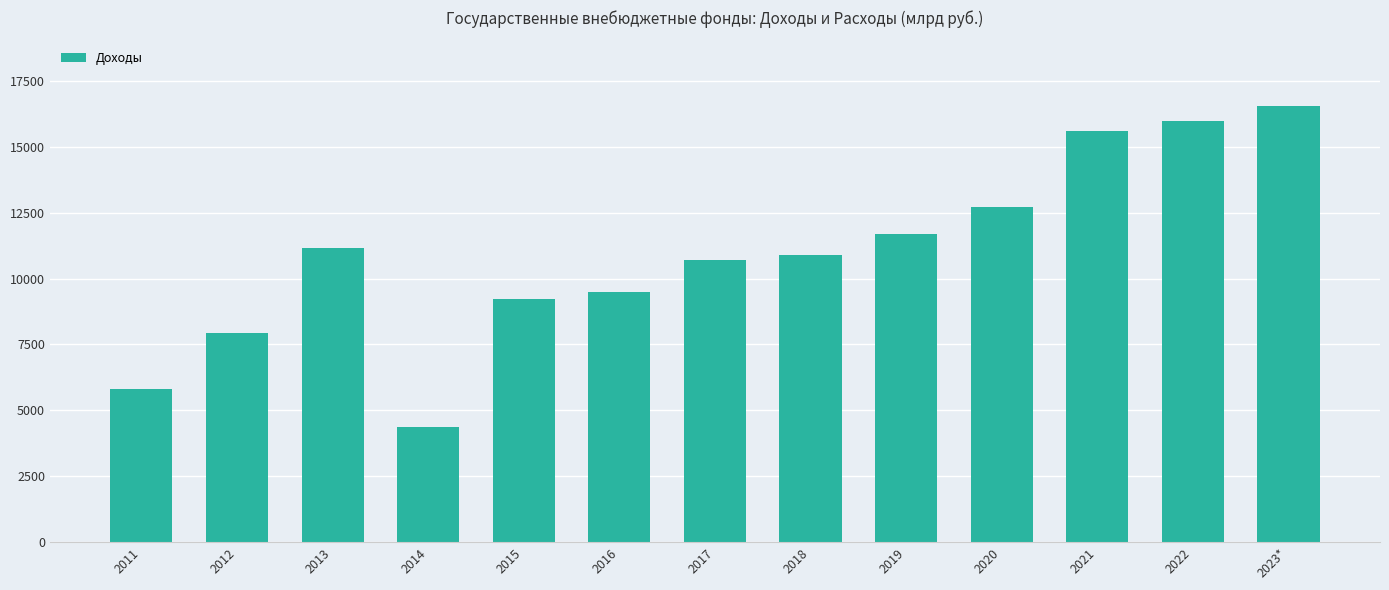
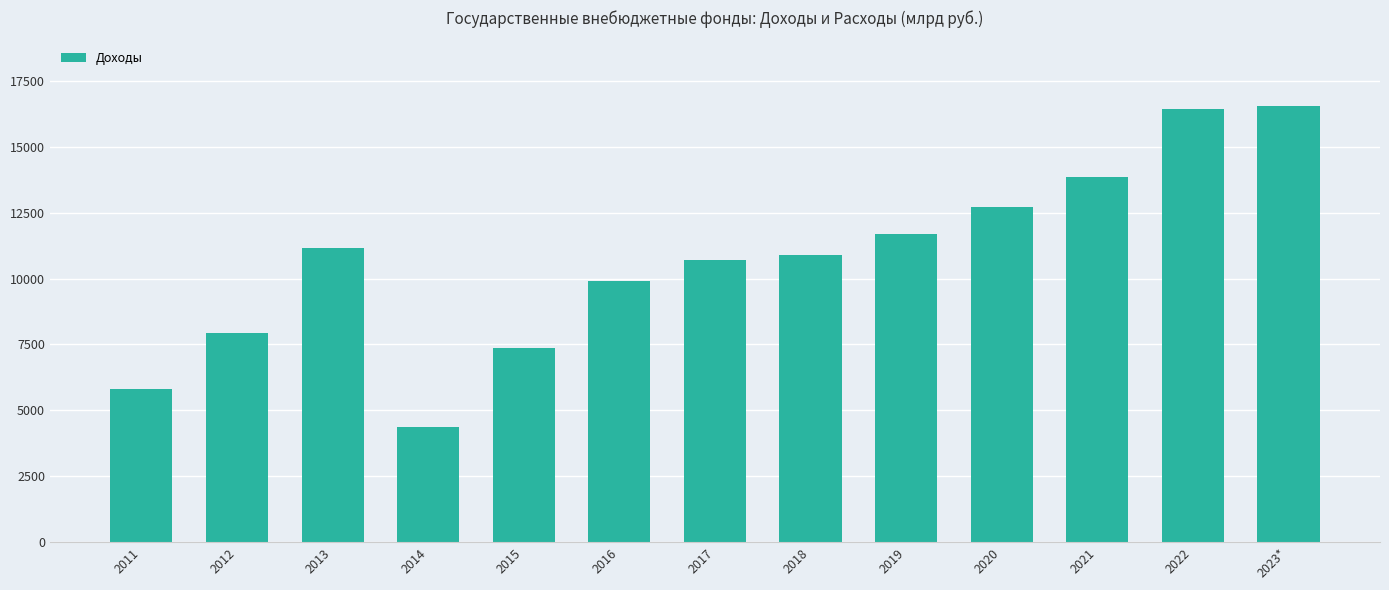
  {
    "2011": 5800,
    "2012": 7900,
    "2013": 11200,
    "2014": 4300,
-   "2015": 9200,
-   "2016": 9500,
+   "2015": 7400,
+   "2016": 9900,
    "2017": 10700,
    "2018": 10900,
    "2019": 11700,
    "2020": 12700,
-   "2021": 15600,
-   "2022": 16000,
+   "2021": 13900,
+   "2022": 16400,
    "2023*": 16600
  }
